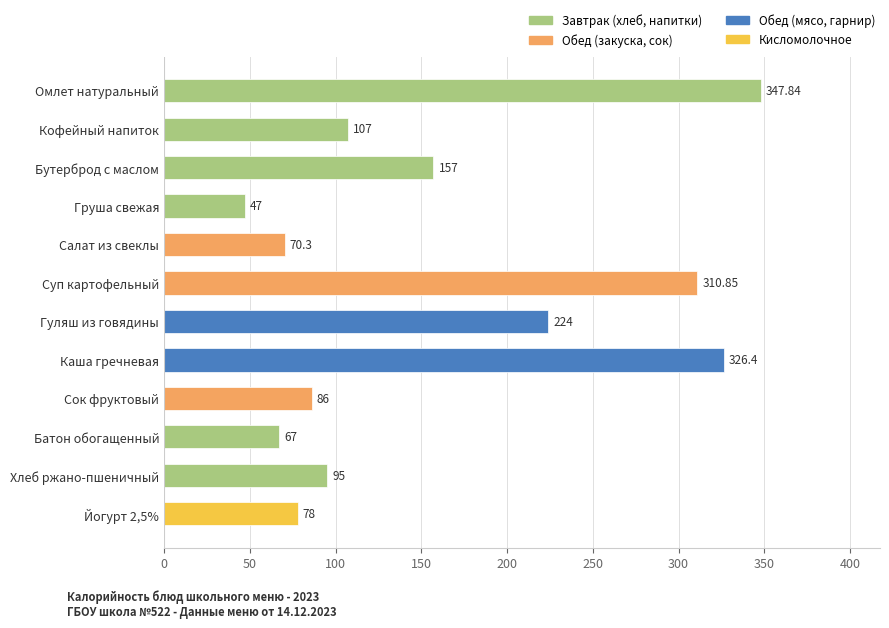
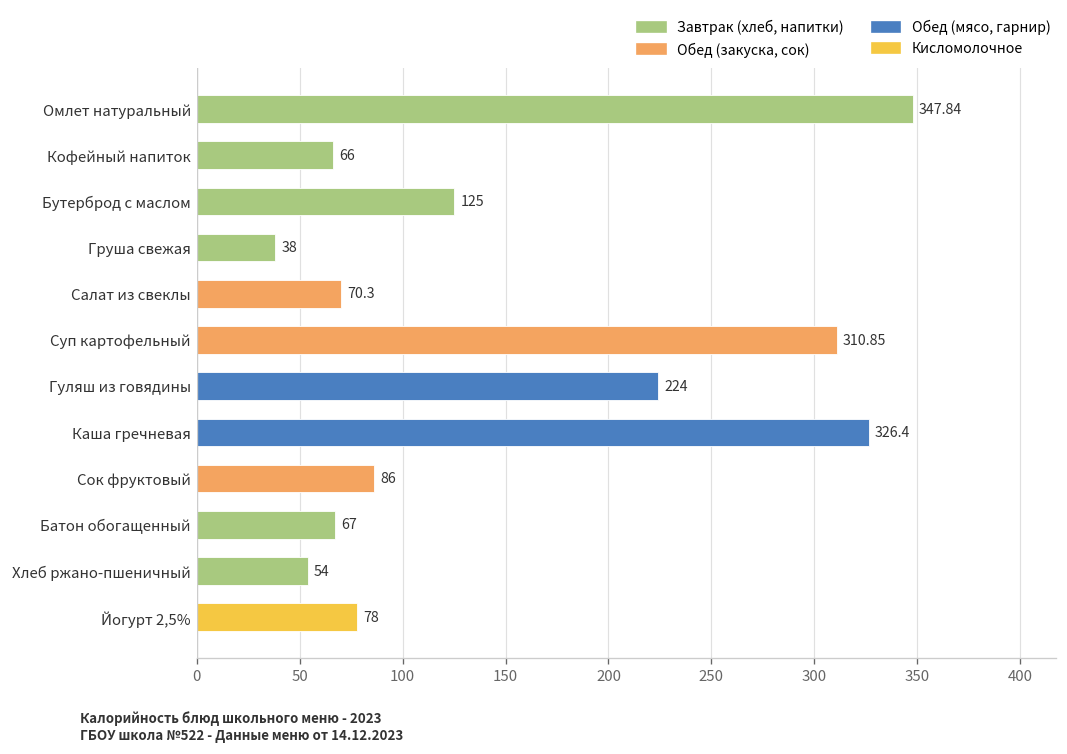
  {
    "Омлет натуральный": 347.84,
-   "Кофейный напиток": 107,
-   "Бутерброд с маслом": 157,
-   "Груша свежая": 47,
+   "Кофейный напиток": 66,
+   "Бутерброд с маслом": 125,
+   "Груша свежая": 38,
    "Салат из свеклы": 70.3,
    "Суп картофельный": 310.85,
    "Гуляш из говядины": 224,
    "Каша гречневая": 326.4,
    "Сок фруктовый": 86,
    "Батон обогащенный": 67,
-   "Хлеб ржано-пшеничный": 95,
+   "Хлеб ржано-пшеничный": 54,
    "Йогурт 2,5%": 78
  }
